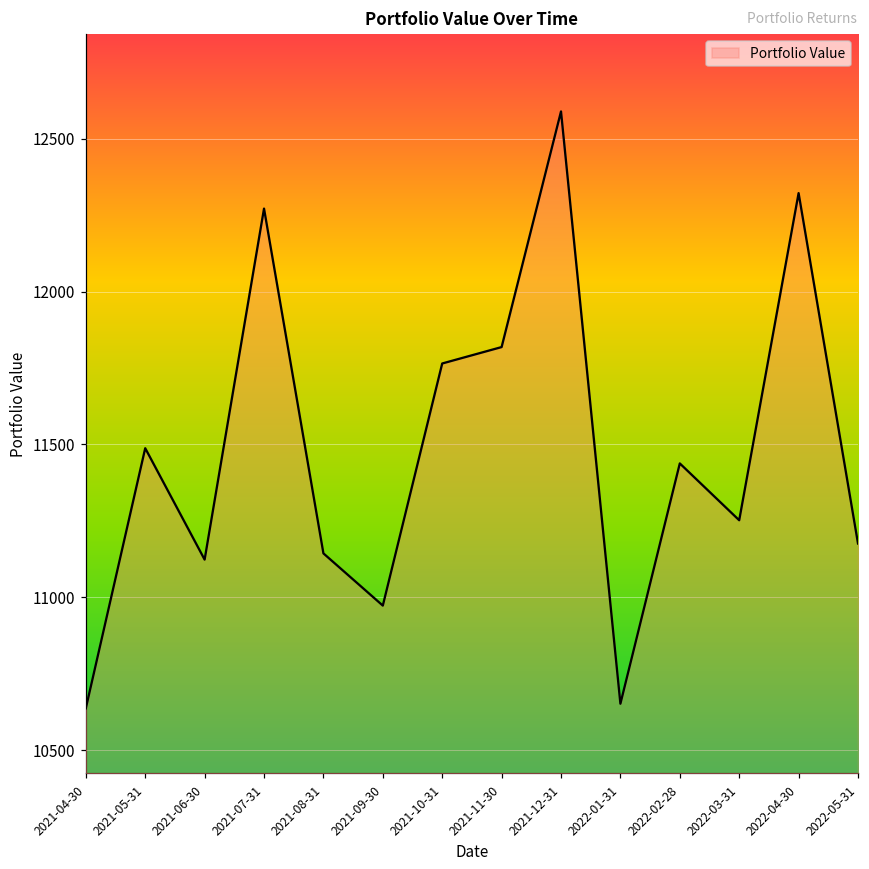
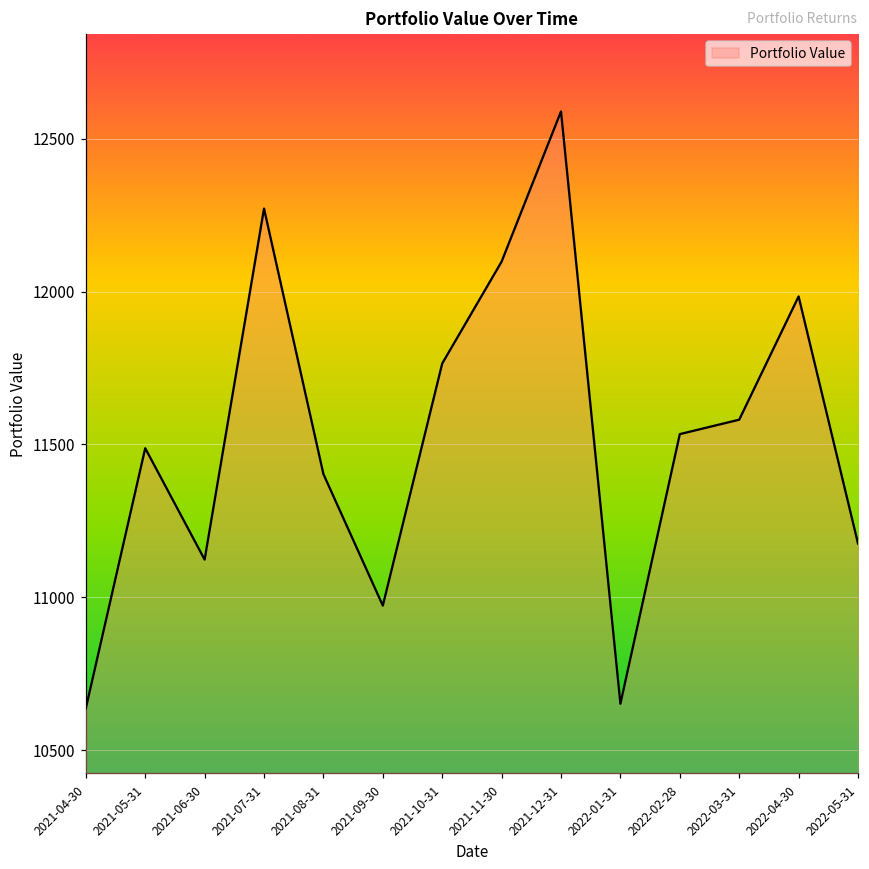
  {
    "2021-04-30": 10640,
    "2021-05-31": 11490,
    "2021-06-30": 11120,
    "2021-07-31": 12270,
-   "2021-08-31": 11140,
+   "2021-08-31": 11400,
    "2021-09-30": 10970,
    "2021-10-31": 11760,
-   "2021-11-30": 11820,
+   "2021-11-30": 12100,
    "2021-12-31": 12590,
    "2022-01-31": 10650,
-   "2022-02-28": 11440,
-   "2022-03-31": 11250,
-   "2022-04-30": 12320,
+   "2022-02-28": 11530,
+   "2022-03-31": 11580,
+   "2022-04-30": 11980,
    "2022-05-31": 11180
  }
